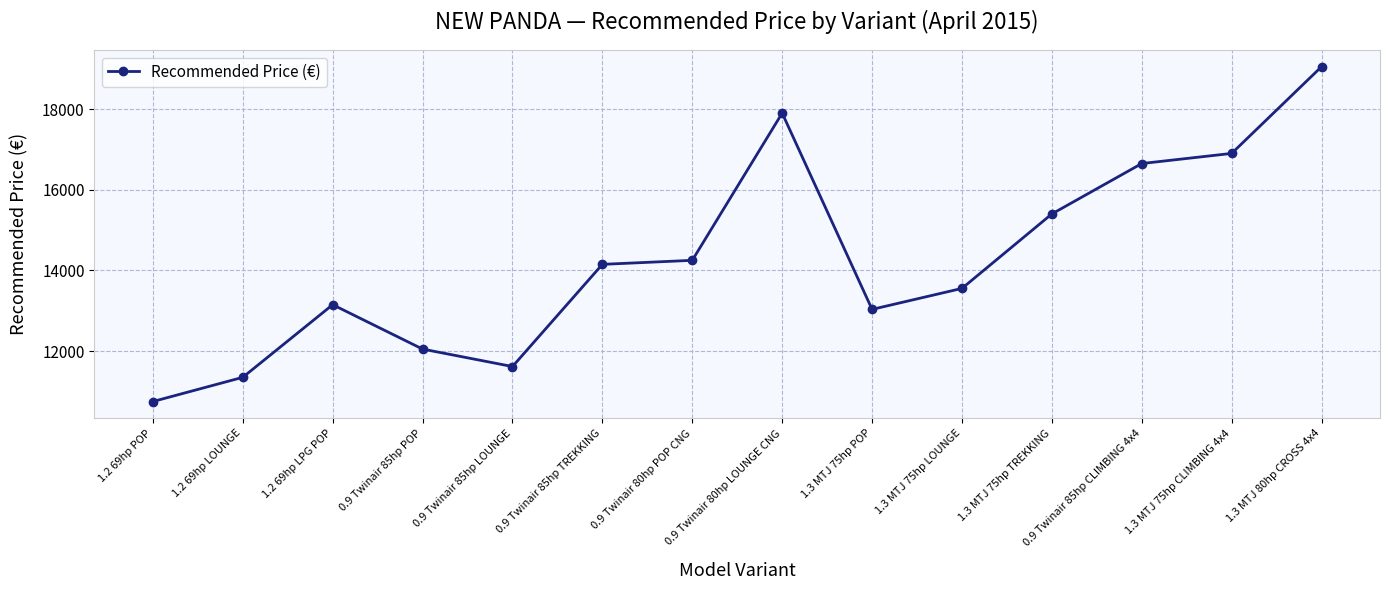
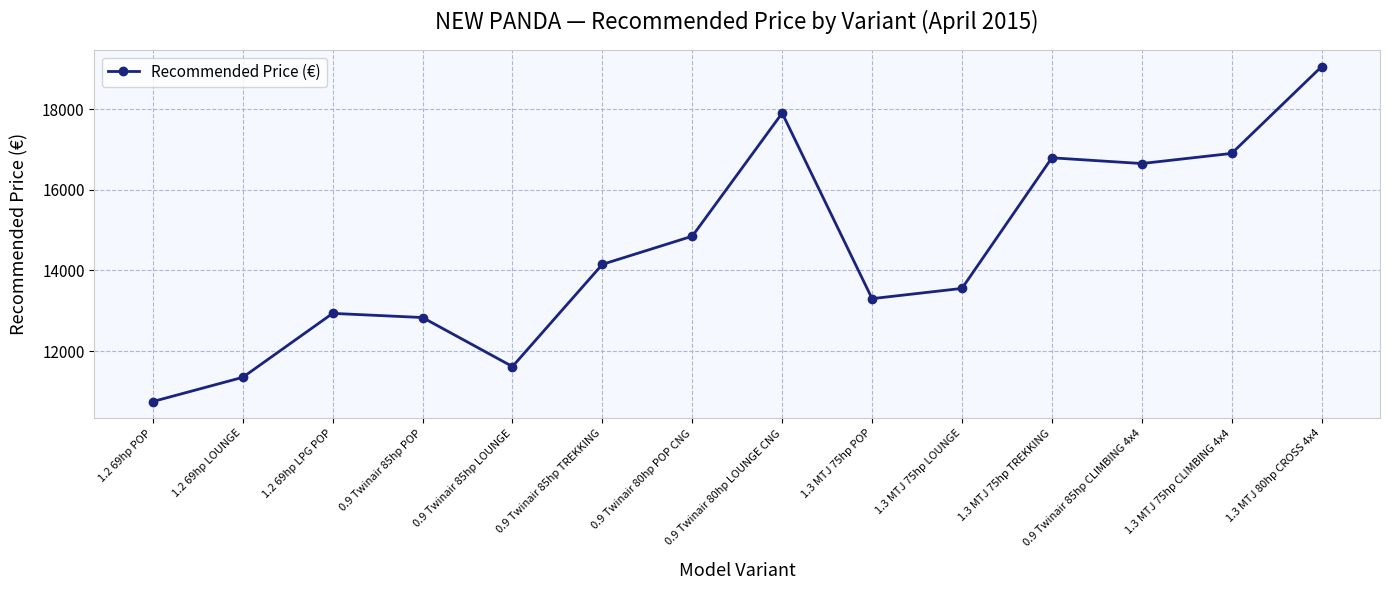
  {
    "1.2 69hp POP": 10800,
    "1.2 69hp LOUNGE": 11400,
-   "1.2 69hp LPG POP": 13200,
-   "0.9 Twinair 85hp POP": 12100,
+   "1.2 69hp LPG POP": 12900,
+   "0.9 Twinair 85hp POP": 12800,
    "0.9 Twinair 85hp LOUNGE": 11600,
    "0.9 Twinair 85hp TREKKING": 14200,
-   "0.9 Twinair 80hp POP CNG": 14300,
+   "0.9 Twinair 80hp POP CNG": 14800,
    "0.9 Twinair 80hp LOUNGE CNG": 17900,
-   "1.3 MTJ 75hp POP": 13000,
+   "1.3 MTJ 75hp POP": 13300,
    "1.3 MTJ 75hp LOUNGE": 13600,
-   "1.3 MTJ 75hp TREKKING": 15400,
+   "1.3 MTJ 75hp TREKKING": 16800,
    "0.9 Twinair 85hp CLIMBING 4x4": 16600,
    "1.3 MTJ 75hp CLIMBING 4x4": 16900,
    "1.3 MTJ 80hp CROSS 4x4": 19100
  }
